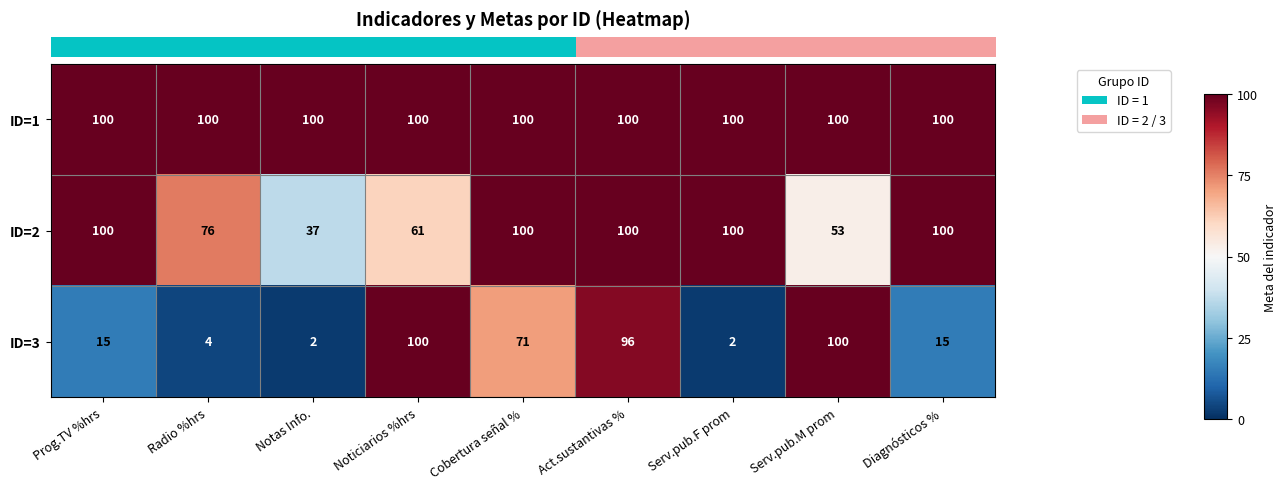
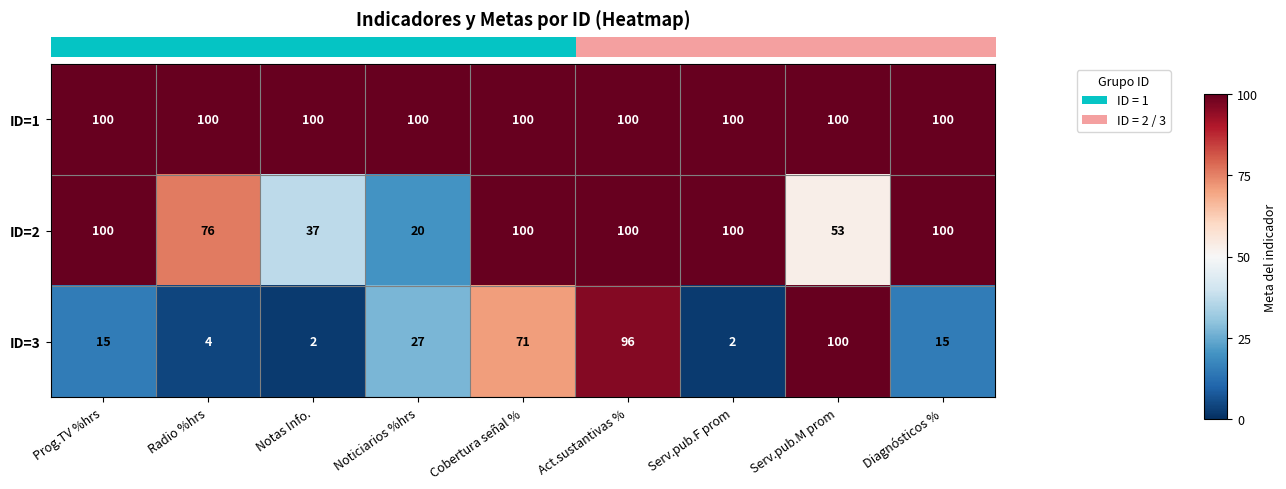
  {
    "ID=1": {
      "Prog.TV %hrs": 100,
      "Radio %hrs": 100,
      "Notas Info.": 100,
      "Noticiarios %hrs": 100,
      "Cobertura señal %": 100,
      "Act.sustantivas %": 100,
      "Serv.pub.F prom": 100,
      "Serv.pub.M prom": 100,
      "Diagnósticos %": 100
    },
    "ID=2": {
      "Prog.TV %hrs": 100,
      "Radio %hrs": 76,
      "Notas Info.": 37,
-     "Noticiarios %hrs": 61,
+     "Noticiarios %hrs": 20,
      "Cobertura señal %": 100,
      "Act.sustantivas %": 100,
      "Serv.pub.F prom": 100,
      "Serv.pub.M prom": 53,
      "Diagnósticos %": 100
    },
    "ID=3": {
      "Prog.TV %hrs": 15,
      "Radio %hrs": 4,
      "Notas Info.": 2,
-     "Noticiarios %hrs": 100,
+     "Noticiarios %hrs": 27,
      "Cobertura señal %": 71,
      "Act.sustantivas %": 96,
      "Serv.pub.F prom": 2,
      "Serv.pub.M prom": 100,
      "Diagnósticos %": 15
    }
  }
